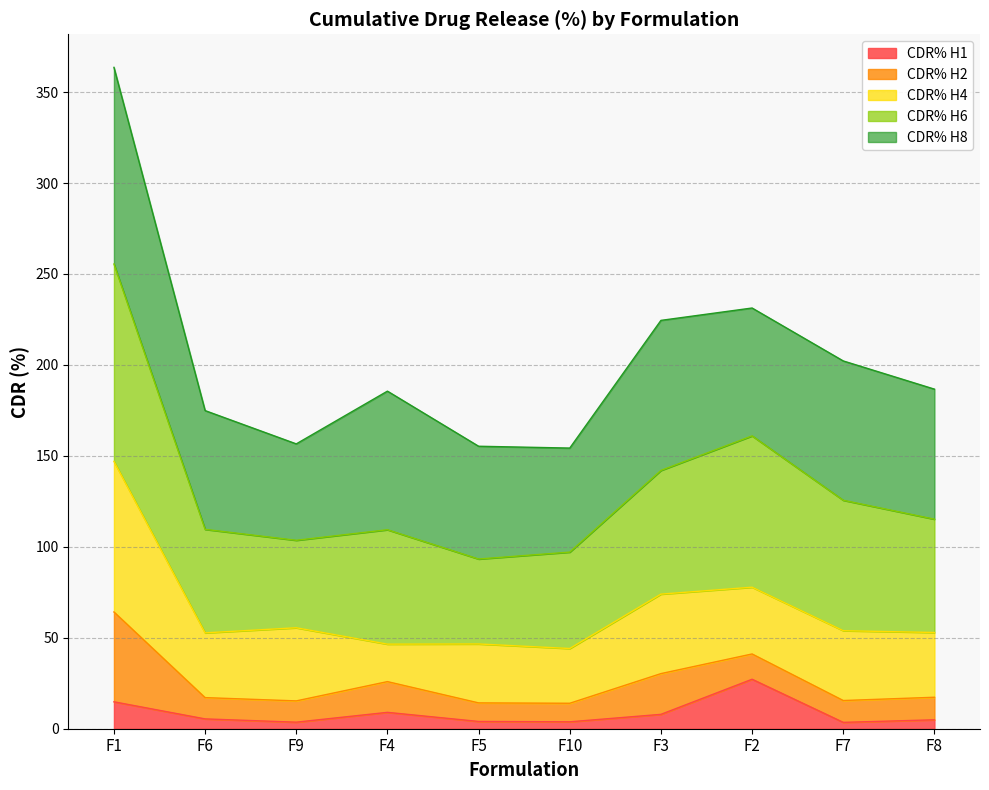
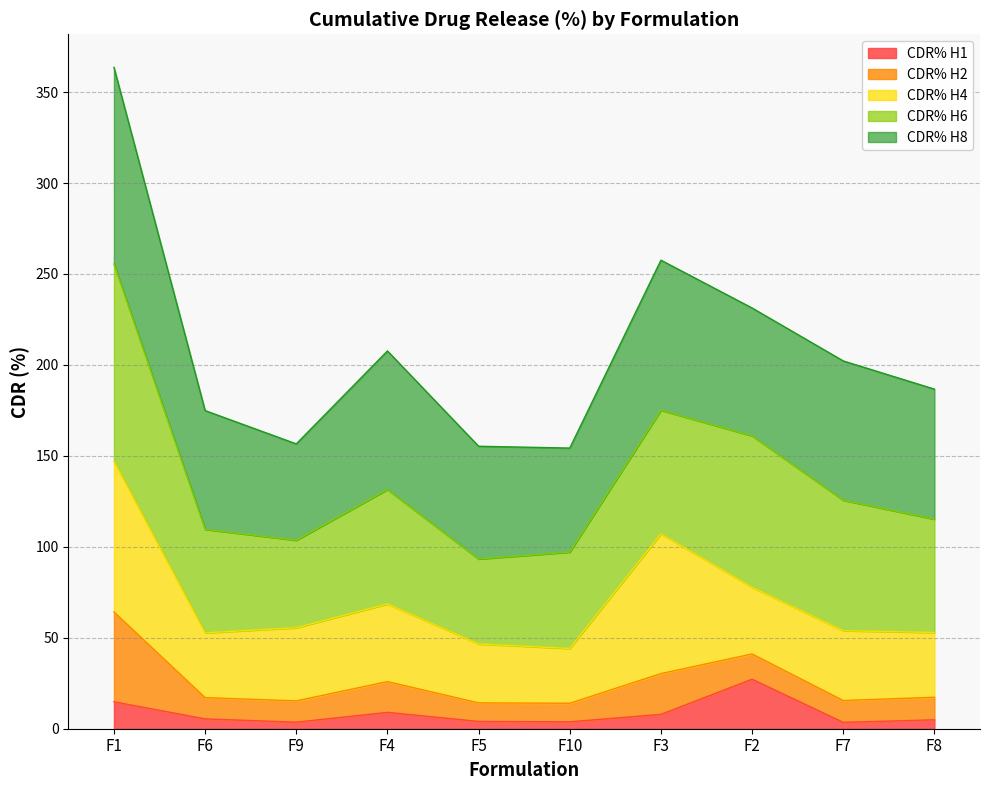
  {
    "CDR% H1": {
      "F1": 15,
      "F6": 5,
      "F9": 4,
      "F4": 9,
      "F5": 4,
      "F10": 4,
      "F3": 8,
      "F2": 27,
      "F7": 4,
      "F8": 5
    },
    "CDR% H2": {
      "F1": 49,
      "F6": 12,
      "F9": 12,
      "F4": 17,
      "F5": 10,
      "F10": 10,
      "F3": 22,
      "F2": 14,
      "F7": 12,
      "F8": 12
    },
    "CDR% H4": {
      "F1": 83,
      "F6": 36,
      "F9": 40,
-     "F4": 21,
+     "F4": 43,
      "F5": 32,
      "F10": 30,
-     "F3": 44,
+     "F3": 77,
      "F2": 37,
      "F7": 38,
      "F8": 36
    },
    "CDR% H6": {
      "F1": 109,
      "F6": 57,
      "F9": 48,
      "F4": 63,
      "F5": 47,
      "F10": 53,
      "F3": 68,
      "F2": 83,
      "F7": 72,
      "F8": 62
    },
    "CDR% H8": {
      "F1": 108,
      "F6": 65,
      "F9": 53,
      "F4": 76,
      "F5": 62,
      "F10": 57,
      "F3": 83,
      "F2": 70,
      "F7": 77,
      "F8": 71
    }
  }
